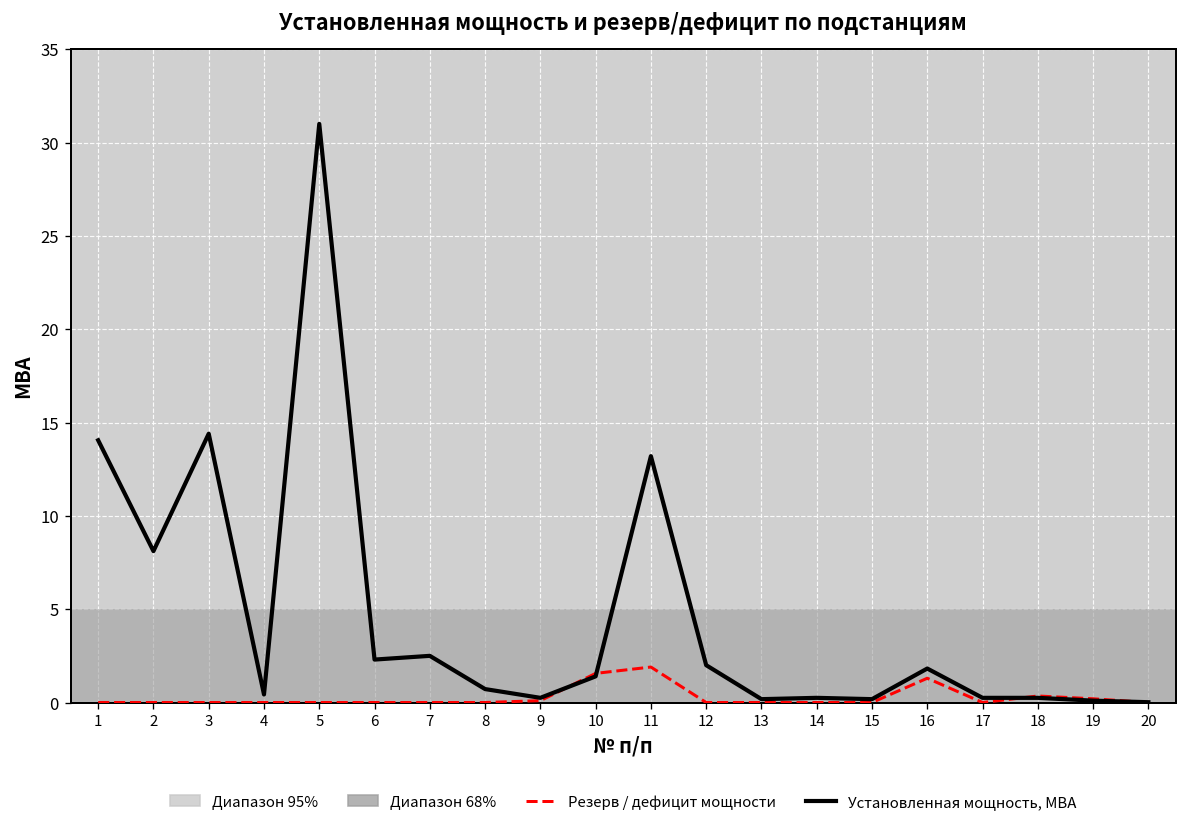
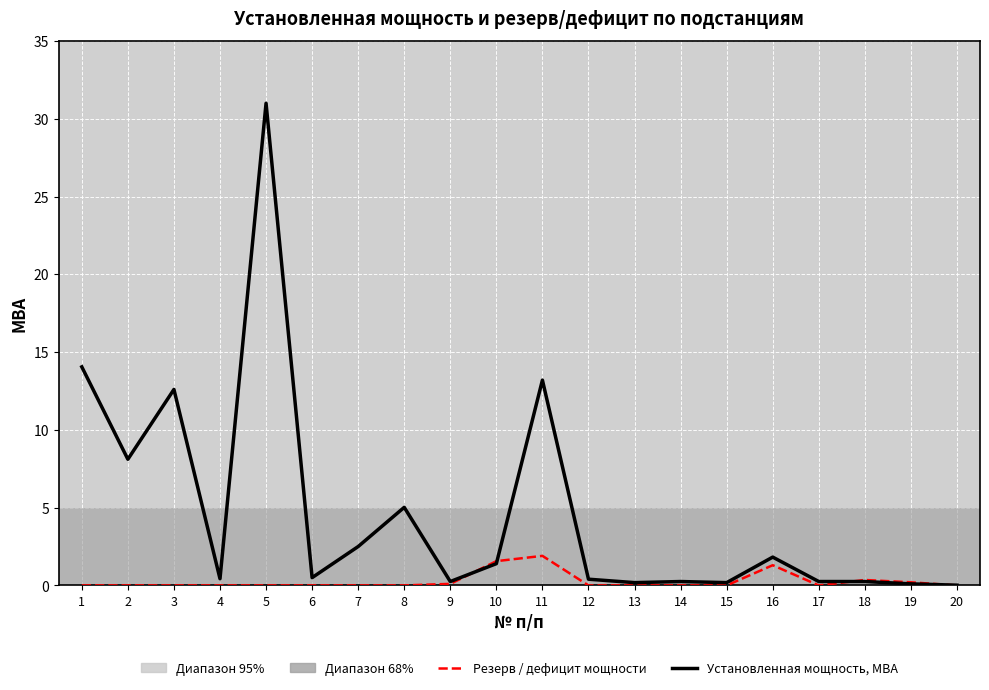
  {
    "Установленная мощность, МВА": {
      "1": 14.1,
      "2": 8.1,
-     "3": 14.4,
+     "3": 12.6,
      "4": 0.4,
      "5": 31.0,
-     "6": 2.3,
+     "6": 0.5,
      "7": 2.5,
-     "8": 0.7,
+     "8": 5.0,
      "11": 13.2,
-     "12": 2.0,
+     "12": 0.4,
      "13": 0.2,
      "14": 0.3,
      "15": 0.2,
      "16": 1.8,
      "17": 0.3
    },
    "Резерв / дефицит мощности": {
      "1": 0.0,
      "2": 0.0,
      "3": 0.0,
      "4": 0.0,
      "5": 0.0,
      "6": 0.0,
      "7": 0.0,
      "8": 0.0,
      "11": 1.9,
      "12": 0.0,
      "13": 0.0,
      "14": 0.0,
      "15": 0.0,
      "16": 1.3,
      "17": 0.0
    }
  }
